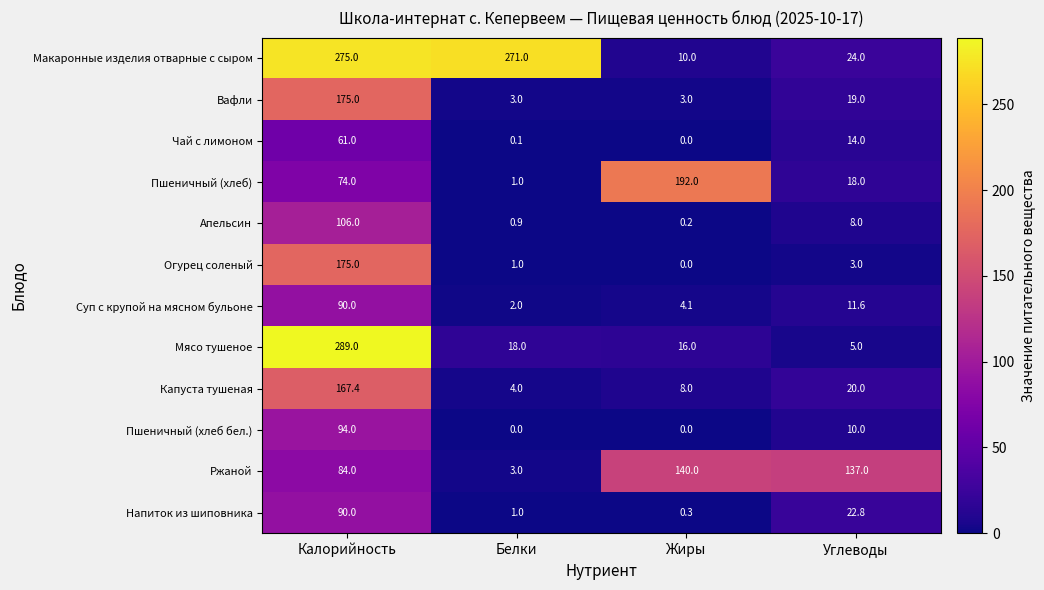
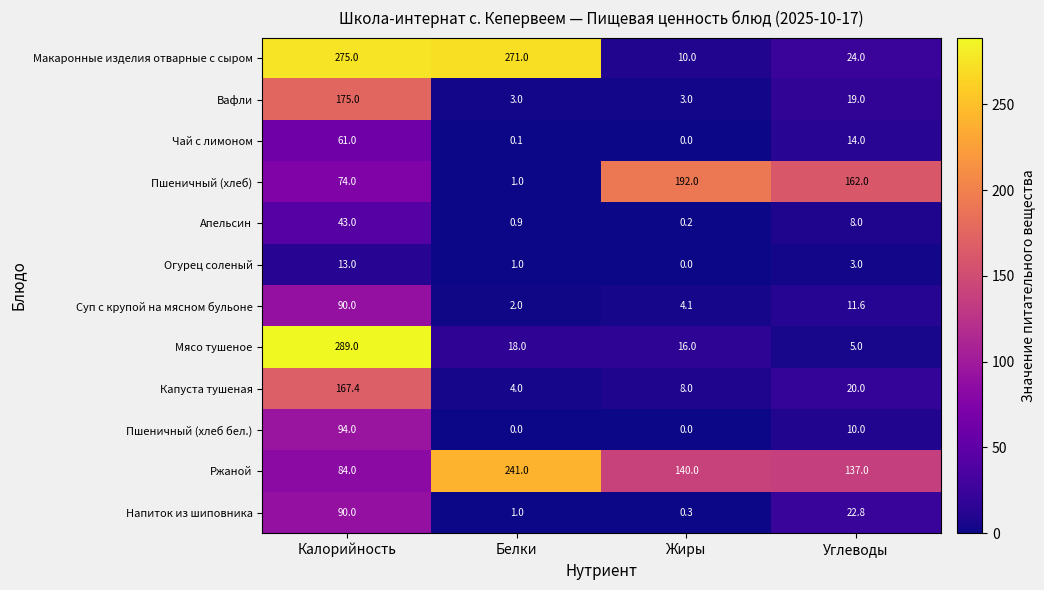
  {
    "Макаронные изделия отварные с сыром": {
      "Калорийность": 275.0,
      "Белки": 271.0,
      "Жиры": 10.0,
      "Углеводы": 24.0
    },
    "Вафли": {
      "Калорийность": 175.0,
      "Белки": 3.0,
      "Жиры": 3.0,
      "Углеводы": 19.0
    },
    "Чай с лимоном": {
      "Калорийность": 61.0,
      "Белки": 0.1,
      "Жиры": 0.0,
      "Углеводы": 14.0
    },
    "Пшеничный (хлеб)": {
      "Калорийность": 74.0,
      "Белки": 1.0,
      "Жиры": 192.0,
-     "Углеводы": 18.0
+     "Углеводы": 162.0
    },
    "Апельсин": {
-     "Калорийность": 106.0,
+     "Калорийность": 43.0,
      "Белки": 0.9,
      "Жиры": 0.2,
      "Углеводы": 8.0
    },
    "Огурец соленый": {
-     "Калорийность": 175.0,
+     "Калорийность": 13.0,
      "Белки": 1.0,
      "Жиры": 0.0,
      "Углеводы": 3.0
    },
    "Суп с крупой на мясном бульоне": {
      "Калорийность": 90.0,
      "Белки": 2.0,
      "Жиры": 4.1,
      "Углеводы": 11.6
    },
    "Мясо тушеное": {
      "Калорийность": 289.0,
      "Белки": 18.0,
      "Жиры": 16.0,
      "Углеводы": 5.0
    },
    "Капуста тушеная": {
      "Калорийность": 167.4,
      "Белки": 4.0,
      "Жиры": 8.0,
      "Углеводы": 20.0
    },
    "Пшеничный (хлеб бел.)": {
      "Калорийность": 94.0,
      "Белки": 0.0,
      "Жиры": 0.0,
      "Углеводы": 10.0
    },
    "Ржаной": {
      "Калорийность": 84.0,
-     "Белки": 3.0,
+     "Белки": 241.0,
      "Жиры": 140.0,
      "Углеводы": 137.0
    },
    "Напиток из шиповника": {
      "Калорийность": 90.0,
      "Белки": 1.0,
      "Жиры": 0.3,
      "Углеводы": 22.8
    }
  }
